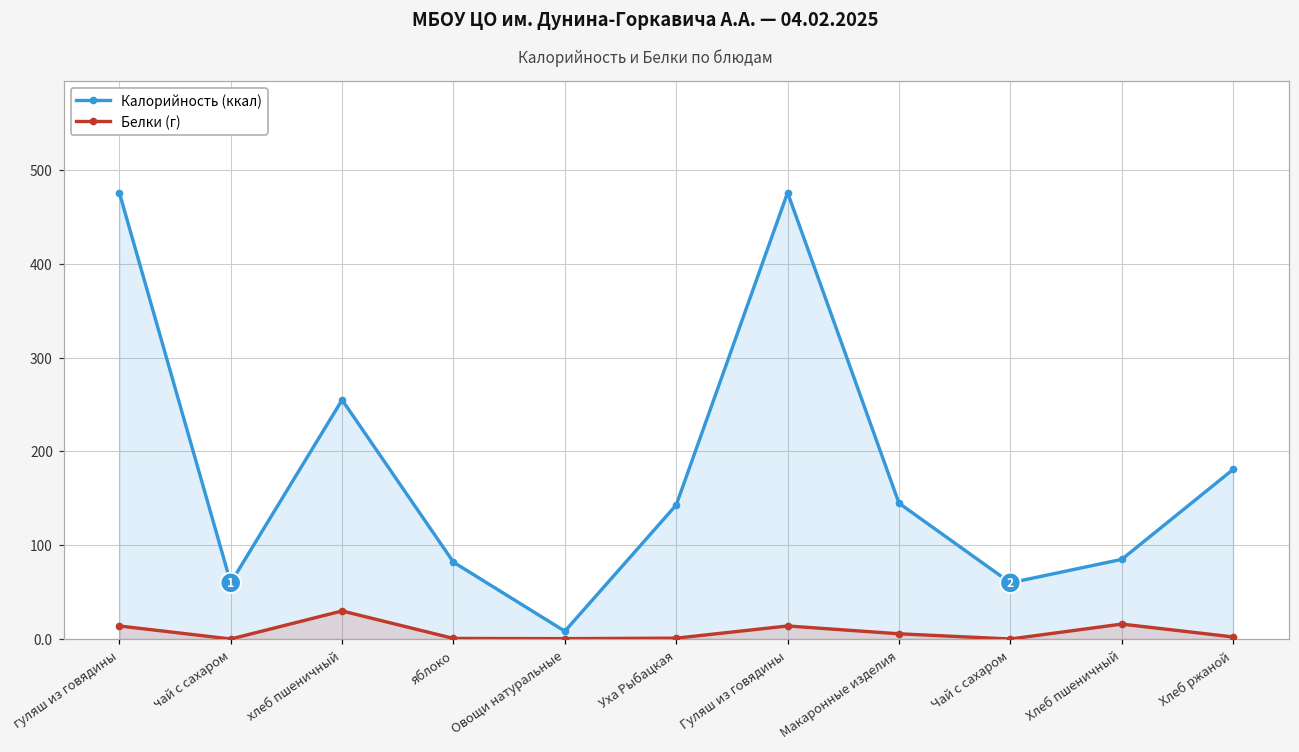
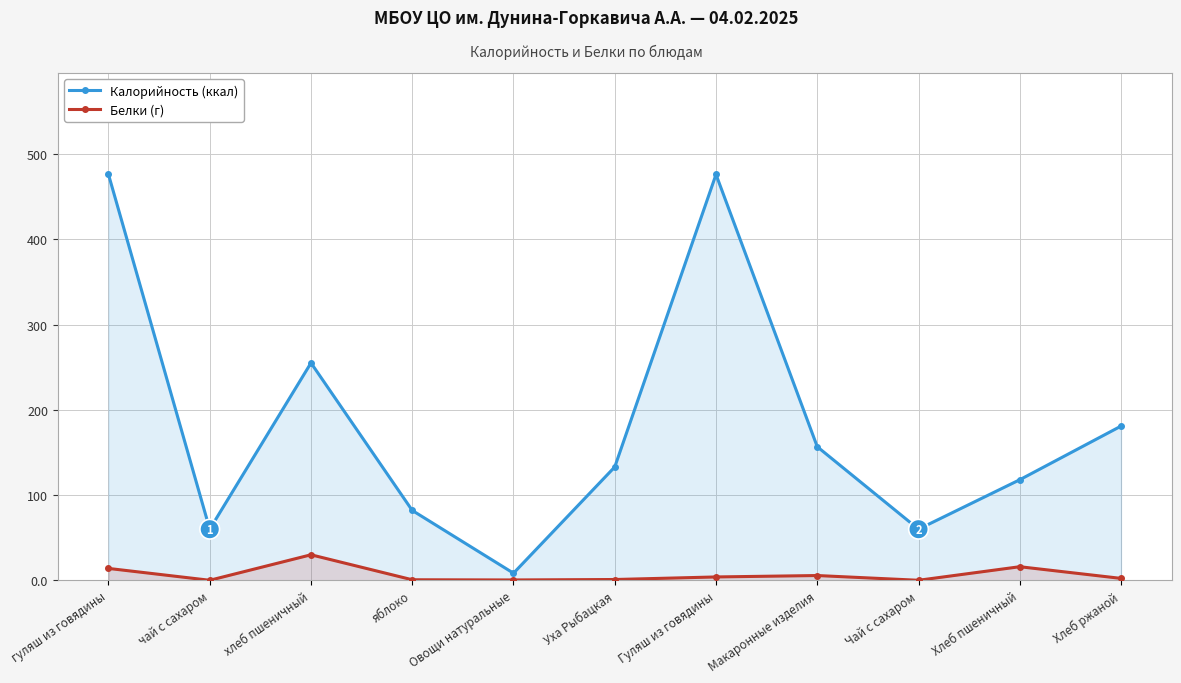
  {
    "Калорийность (ккал)": {
      "гуляш из говядины": 480,
      "хлеб пшеничный": 260,
      "яблоко": 80,
      "Овощи натуральные": 10,
-     "Уха Рыбацкая": 140,
+     "Уха Рыбацкая": 130,
      "Гуляш из говядины": 480,
-     "Макаронные изделия": 140,
-     "Хлеб пшеничный": 90,
+     "Макаронные изделия": 160,
+     "Хлеб пшеничный": 120,
      "Хлеб ржаной": 180
    },
    "Белки (г)": {
      "гуляш из говядины": 10,
      "чай с сахаром": 0,
      "хлеб пшеничный": 30,
      "яблоко": 0,
      "Овощи натуральные": 0,
      "Уха Рыбацкая": 0,
-     "Гуляш из говядины": 10,
+     "Гуляш из говядины": 0,
      "Макаронные изделия": 10,
      "Чай с сахаром": 0,
      "Хлеб пшеничный": 20,
      "Хлеб ржаной": 0
    }
  }
